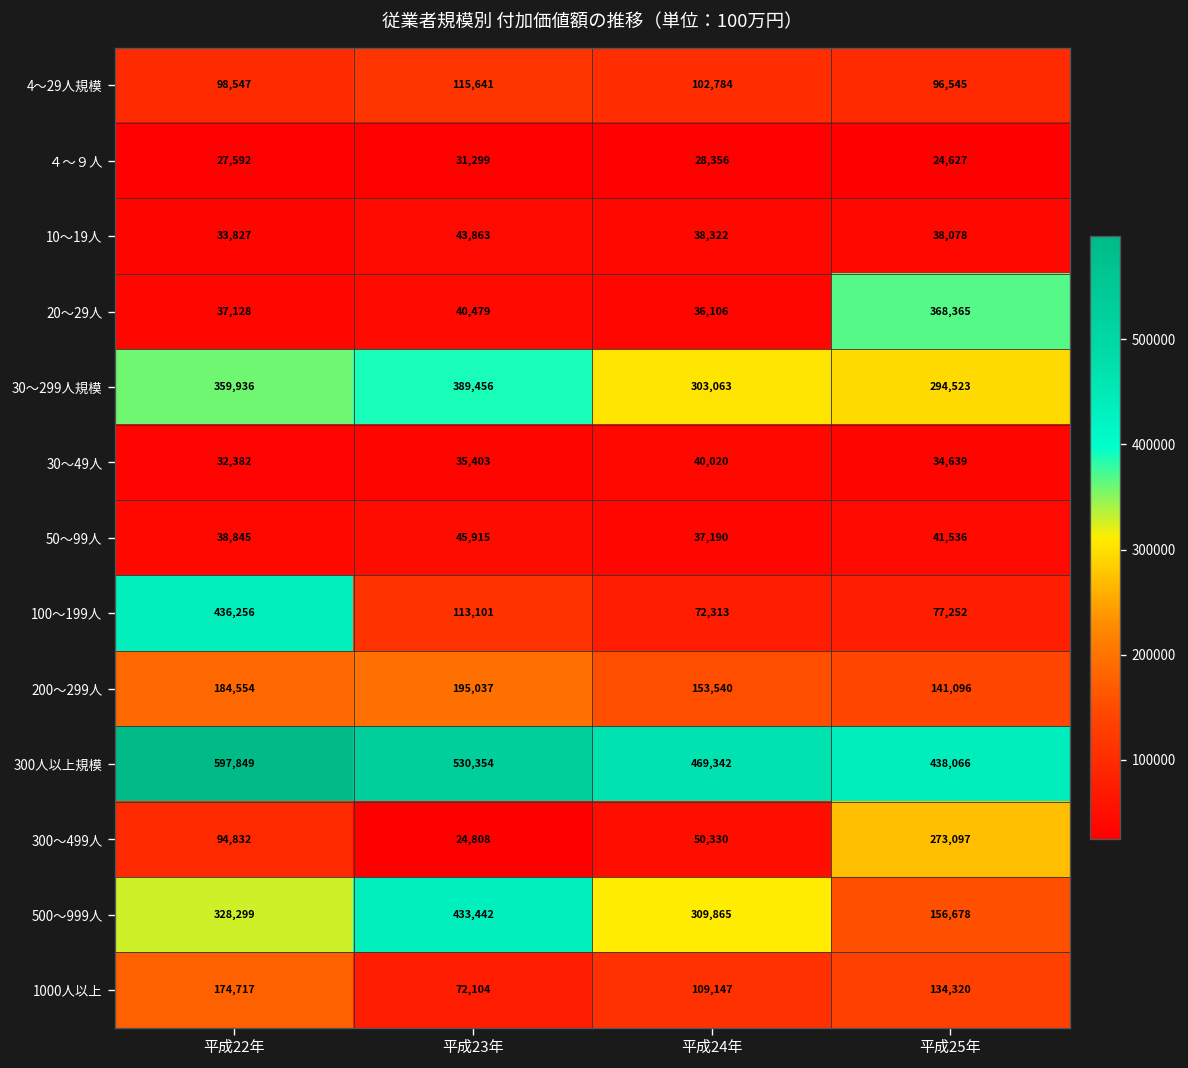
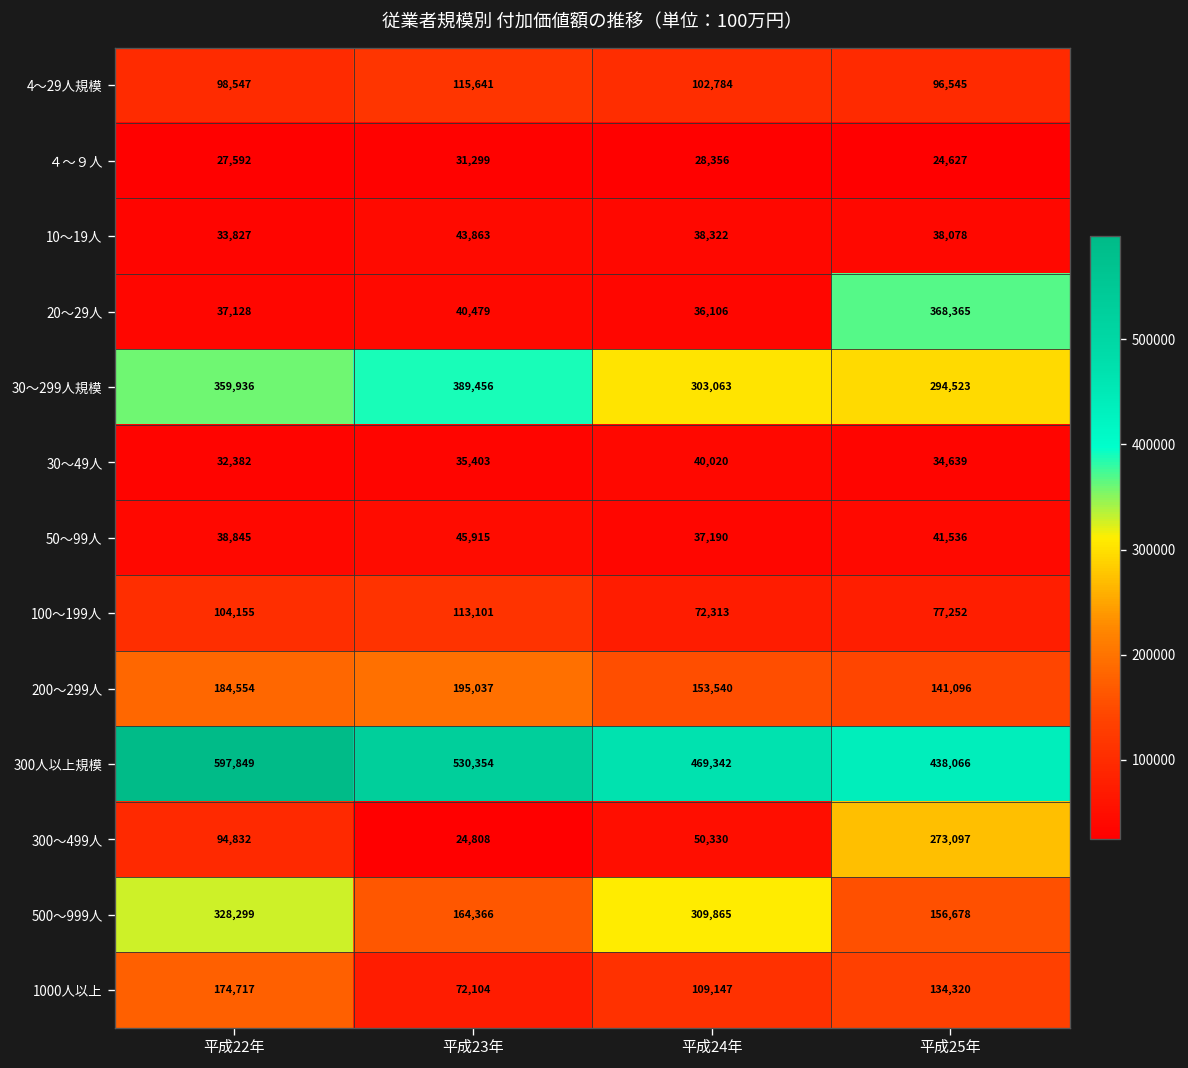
  {
    "4～29人規模": {
      "平成22年": "98,547",
      "平成23年": "115,641",
      "平成24年": "102,784",
      "平成25年": "96,545"
    },
    "４～９人": {
      "平成22年": "27,592",
      "平成23年": "31,299",
      "平成24年": "28,356",
      "平成25年": "24,627"
    },
    "10～19人": {
      "平成22年": "33,827",
      "平成23年": "43,863",
      "平成24年": "38,322",
      "平成25年": "38,078"
    },
    "20～29人": {
      "平成22年": "37,128",
      "平成23年": "40,479",
      "平成24年": "36,106",
      "平成25年": "368,365"
    },
    "30～299人規模": {
      "平成22年": "359,936",
      "平成23年": "389,456",
      "平成24年": "303,063",
      "平成25年": "294,523"
    },
    "30～49人": {
      "平成22年": "32,382",
      "平成23年": "35,403",
      "平成24年": "40,020",
      "平成25年": "34,639"
    },
    "50～99人": {
      "平成22年": "38,845",
      "平成23年": "45,915",
      "平成24年": "37,190",
      "平成25年": "41,536"
    },
    "100～199人": {
-     "平成22年": "436,256",
+     "平成22年": "104,155",
      "平成23年": "113,101",
      "平成24年": "72,313",
      "平成25年": "77,252"
    },
    "200～299人": {
      "平成22年": "184,554",
      "平成23年": "195,037",
      "平成24年": "153,540",
      "平成25年": "141,096"
    },
    "300人以上規模": {
      "平成22年": "597,849",
      "平成23年": "530,354",
      "平成24年": "469,342",
      "平成25年": "438,066"
    },
    "300～499人": {
      "平成22年": "94,832",
      "平成23年": "24,808",
      "平成24年": "50,330",
      "平成25年": "273,097"
    },
    "500～999人": {
      "平成22年": "328,299",
-     "平成23年": "433,442",
+     "平成23年": "164,366",
      "平成24年": "309,865",
      "平成25年": "156,678"
    },
    "1000人以上": {
      "平成22年": "174,717",
      "平成23年": "72,104",
      "平成24年": "109,147",
      "平成25年": "134,320"
    }
  }
